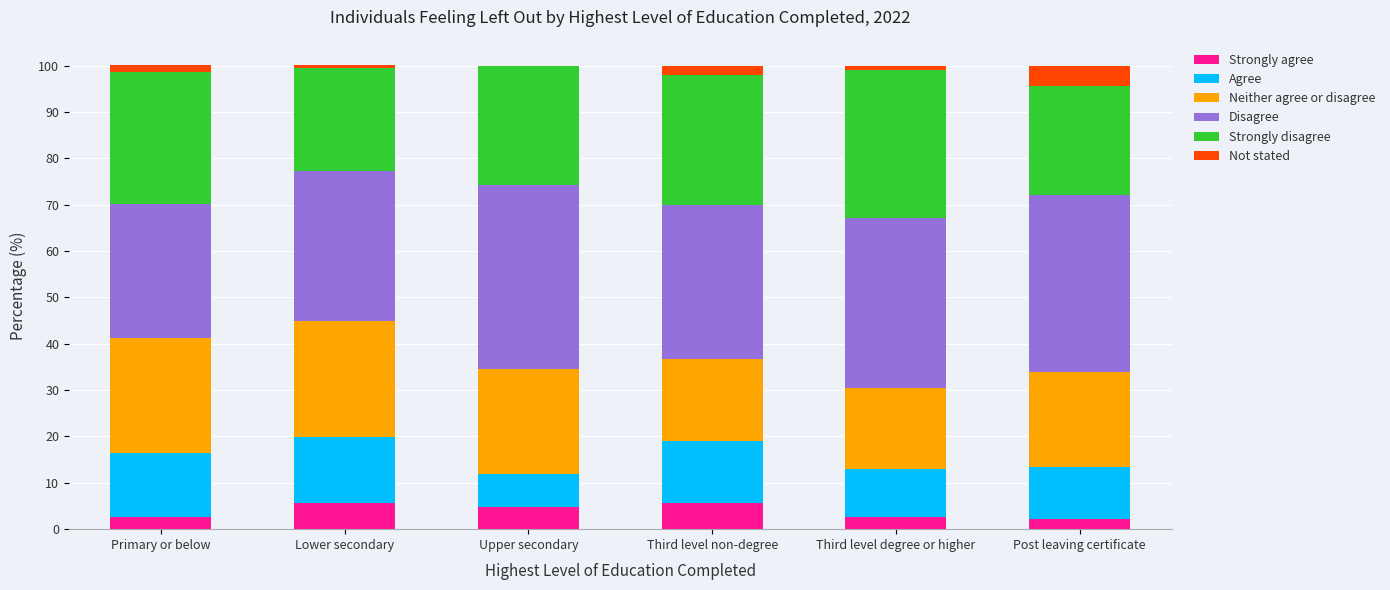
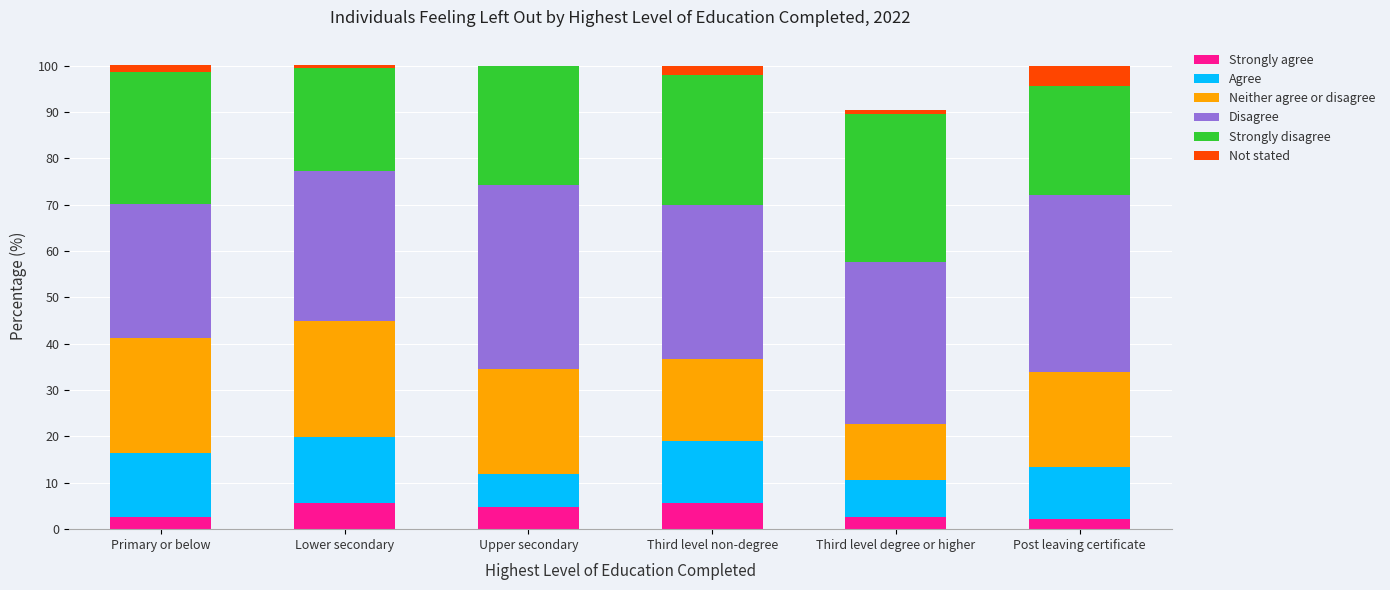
  {
    "Strongly agree": {
      "Primary or below": 3,
      "Lower secondary": 6,
      "Upper secondary": 5,
      "Third level non-degree": 6,
      "Third level degree or higher": 3,
      "Post leaving certificate": 2
    },
    "Agree": {
      "Primary or below": 14,
      "Lower secondary": 14,
      "Upper secondary": 7,
      "Third level non-degree": 13,
-     "Third level degree or higher": 10,
+     "Third level degree or higher": 8,
      "Post leaving certificate": 11
    },
    "Neither agree or disagree": {
      "Primary or below": 25,
      "Lower secondary": 25,
      "Upper secondary": 23,
      "Third level non-degree": 18,
-     "Third level degree or higher": 17,
+     "Third level degree or higher": 12,
      "Post leaving certificate": 20
    },
    "Disagree": {
      "Primary or below": 29,
      "Lower secondary": 32,
      "Upper secondary": 40,
      "Third level non-degree": 33,
-     "Third level degree or higher": 37,
+     "Third level degree or higher": 35,
      "Post leaving certificate": 38
    },
    "Strongly disagree": {
      "Primary or below": 29,
      "Lower secondary": 22,
      "Upper secondary": 26,
      "Third level non-degree": 28,
      "Third level degree or higher": 32,
      "Post leaving certificate": 24
    },
    "Not stated": {
      "Primary or below": 1,
      "Lower secondary": 1,
      "Third level non-degree": 2,
      "Third level degree or higher": 1,
      "Post leaving certificate": 5
    }
  }
